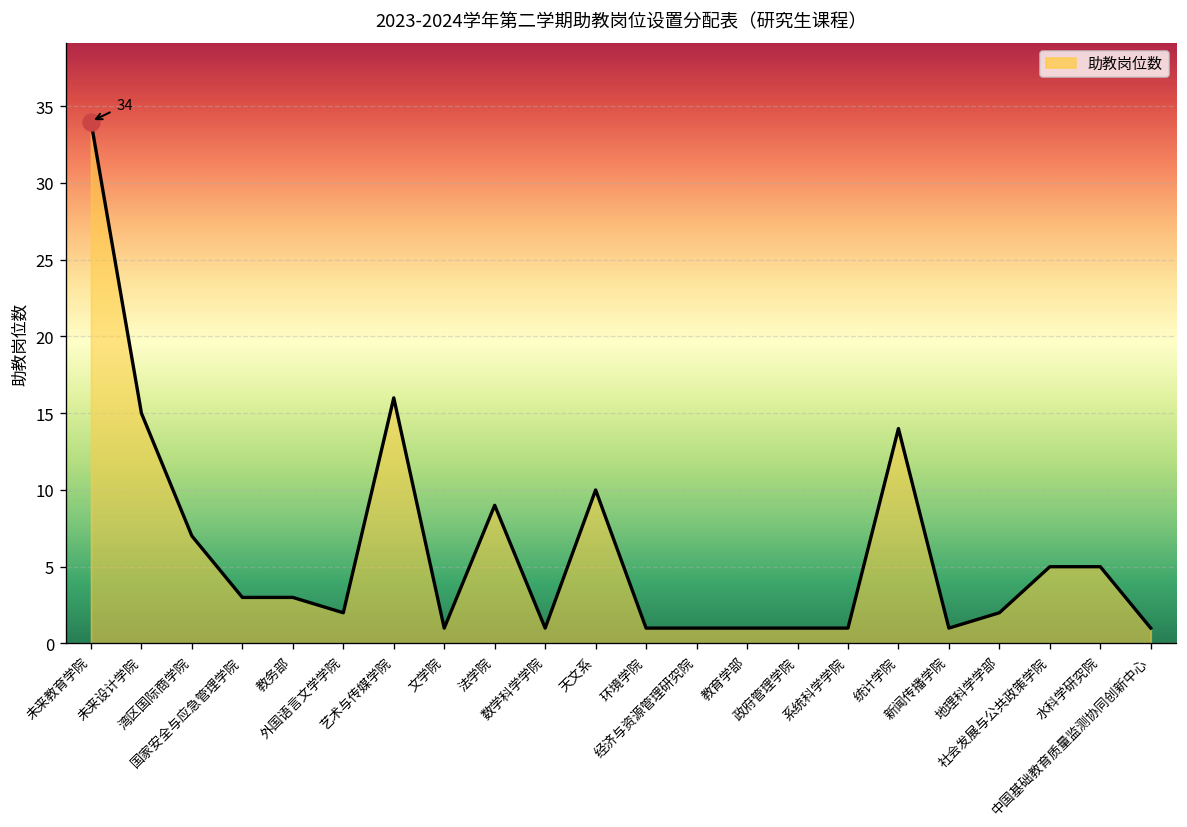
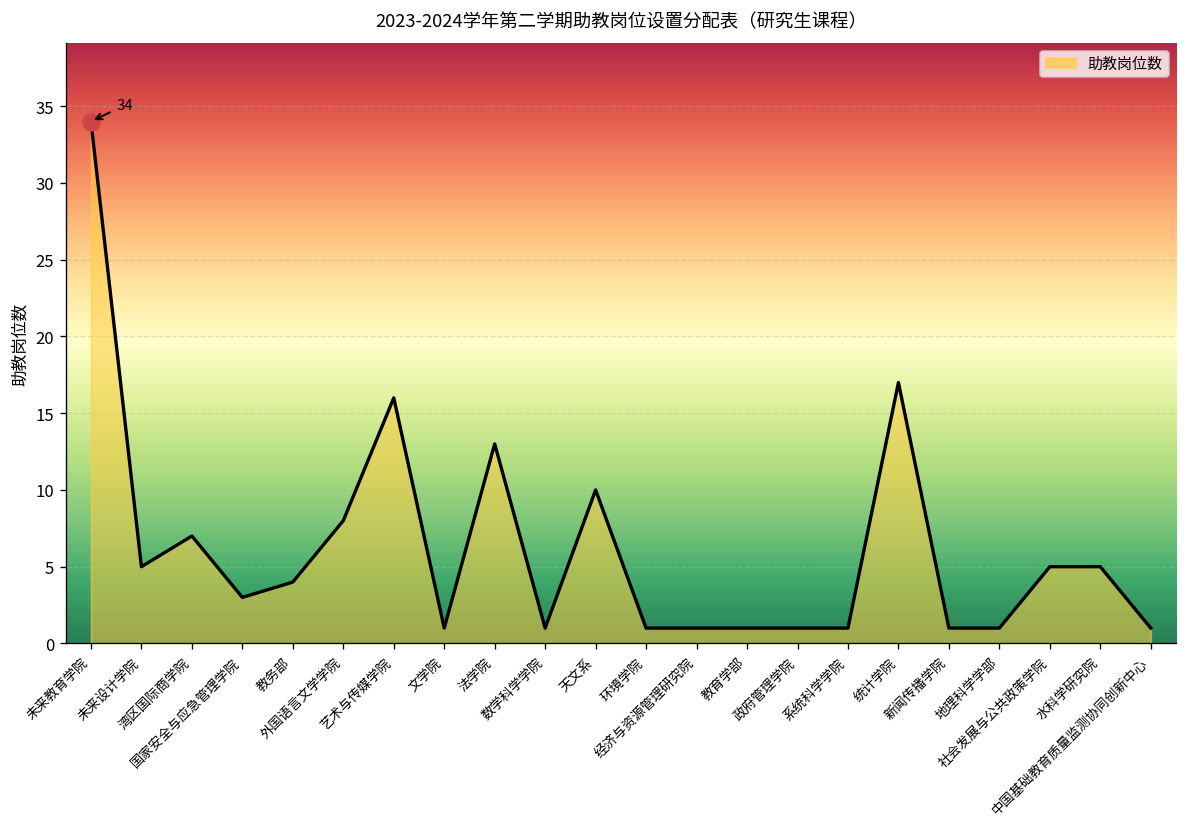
  {
    "助教岗位数": {
-     "未来设计学院": 15,
+     "未来设计学院": 5,
      "湾区国际商学院": 7,
      "国家安全与应急管理学院": 3,
-     "教务部": 3,
-     "外国语言文学学院": 2,
+     "教务部": 4,
+     "外国语言文学学院": 8,
      "艺术与传媒学院": 16,
      "文学院": 1,
-     "法学院": 9,
+     "法学院": 13,
      "数学科学学院": 1,
      "天文系": 10,
      "环境学院": 1,
      "经济与资源管理研究院": 1,
      "教育学部": 1,
      "政府管理学院": 1,
      "系统科学学院": 1,
-     "统计学院": 14,
+     "统计学院": 17,
      "新闻传播学院": 1,
-     "地理科学学部": 2,
+     "地理科学学部": 1,
      "社会发展与公共政策学院": 5,
      "水科学研究院": 5,
      "中国基础教育质量监测协同创新中心": 1
    }
  }
